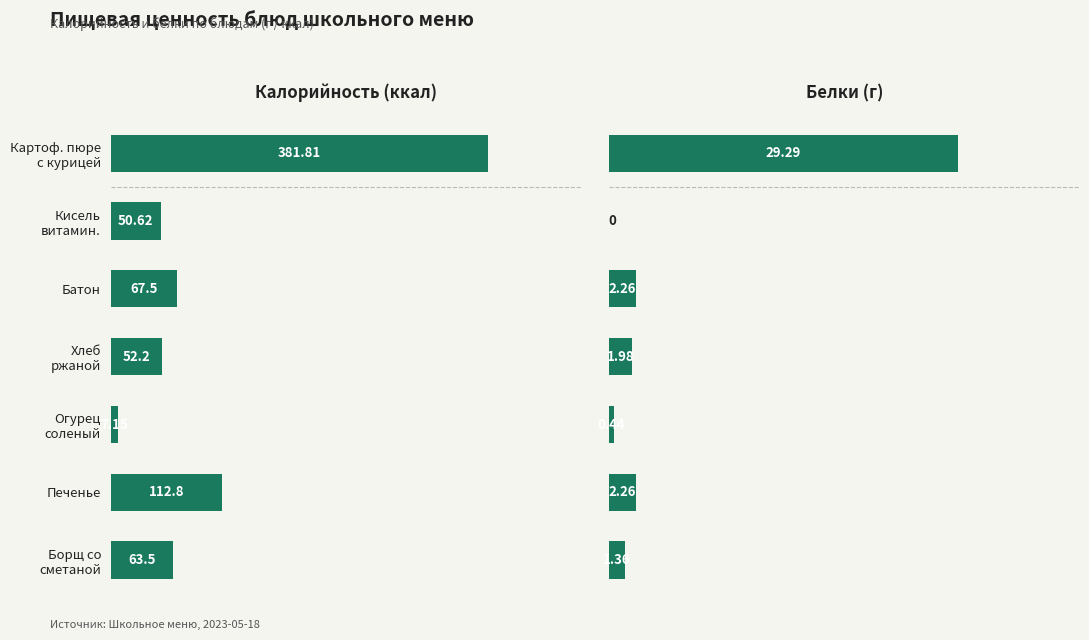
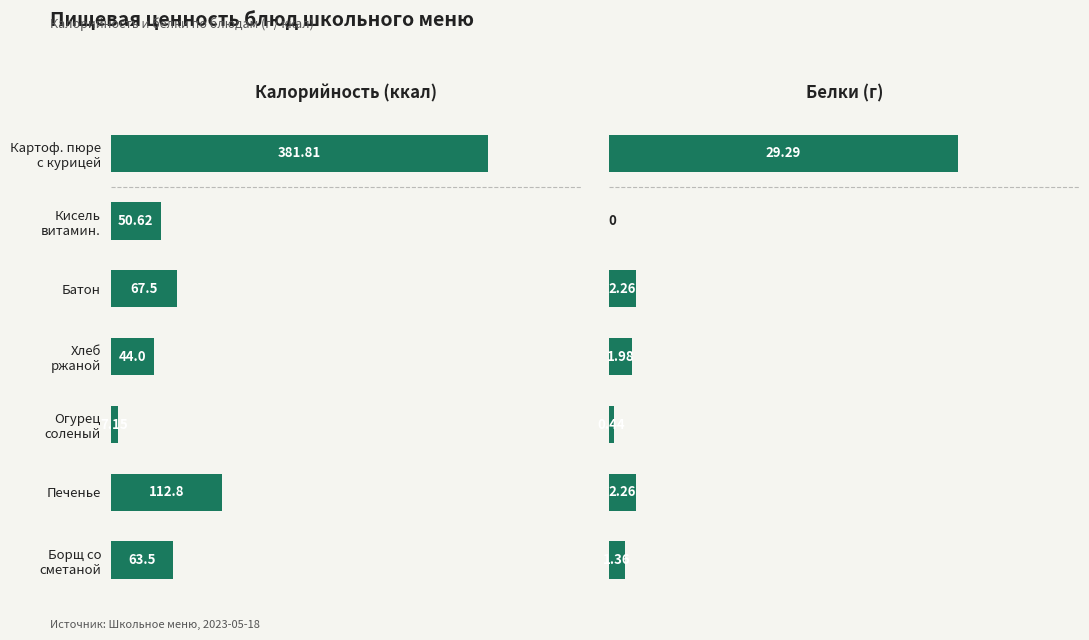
  {
    "Калорийность (ккал)": {
      "Картоф. пюре с курицей": 381.81,
      "Кисель витамин.": 50.62,
      "Батон": 67.5,
-     "Хлеб ржаной": 52.2,
+     "Хлеб ржаной": 44.0,
      "Печенье": 112.8,
      "Борщ со сметаной": 63.5
    }
  }
